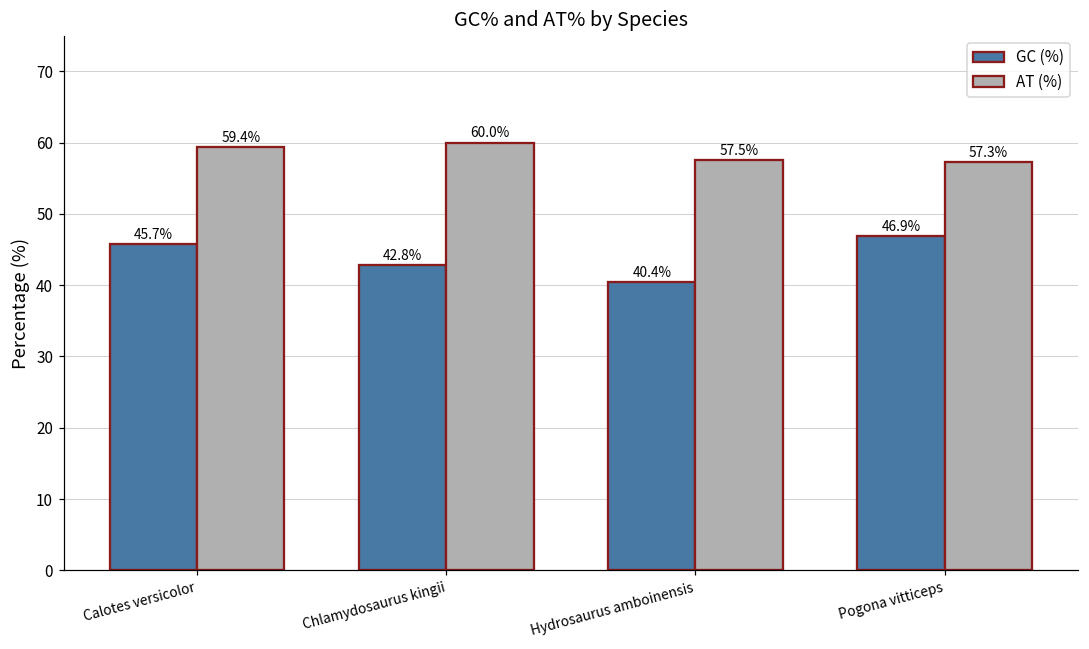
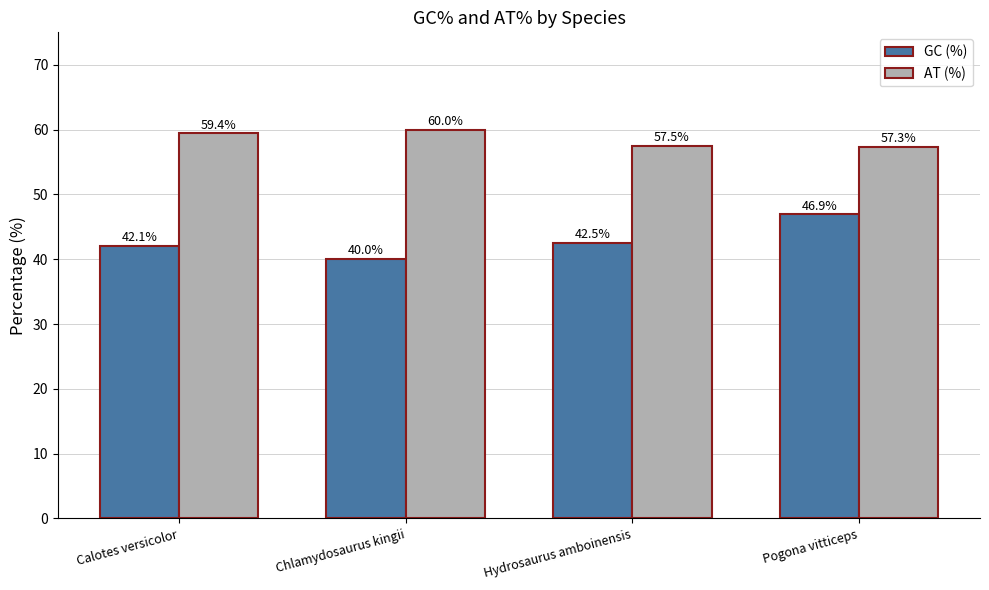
  {
    "GC (%)": {
-     "Calotes versicolor": "45.7%",
-     "Chlamydosaurus kingii": "42.8%",
-     "Hydrosaurus amboinensis": "40.4%",
+     "Calotes versicolor": "42.1%",
+     "Chlamydosaurus kingii": "40.0%",
+     "Hydrosaurus amboinensis": "42.5%",
      "Pogona vitticeps": "46.9%"
    },
    "AT (%)": {
      "Calotes versicolor": "59.4%",
      "Chlamydosaurus kingii": "60.0%",
      "Hydrosaurus amboinensis": "57.5%",
      "Pogona vitticeps": "57.3%"
    }
  }
